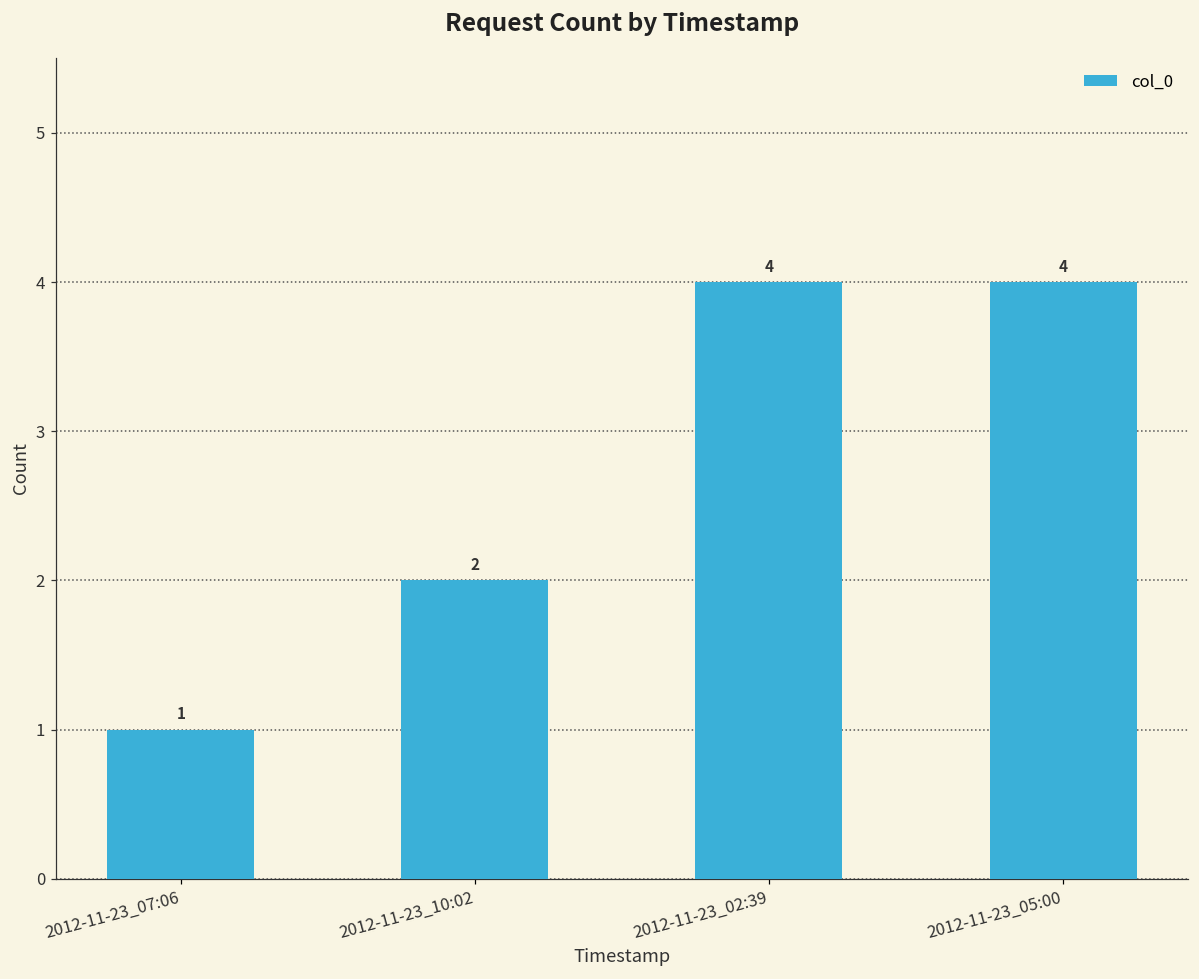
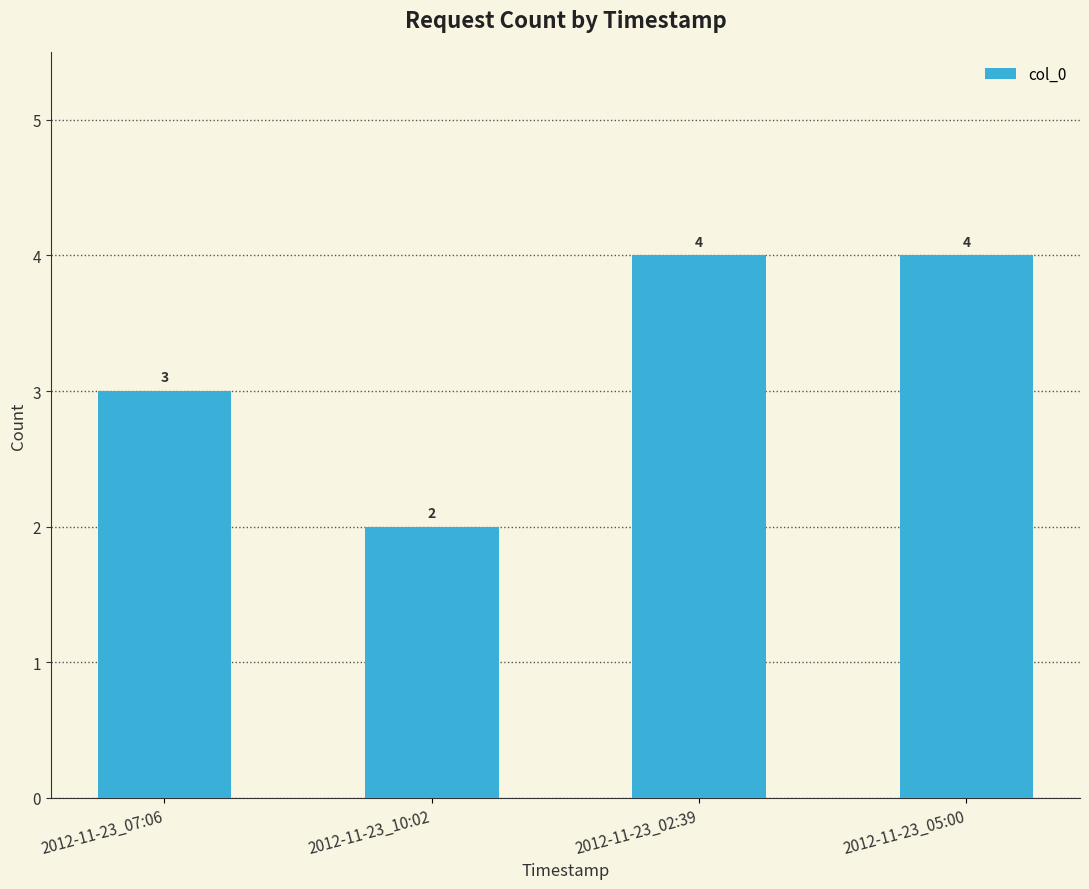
  {
-   "2012-11-23_07:06": 1,
+   "2012-11-23_07:06": 3,
    "2012-11-23_10:02": 2,
    "2012-11-23_02:39": 4,
    "2012-11-23_05:00": 4
  }
